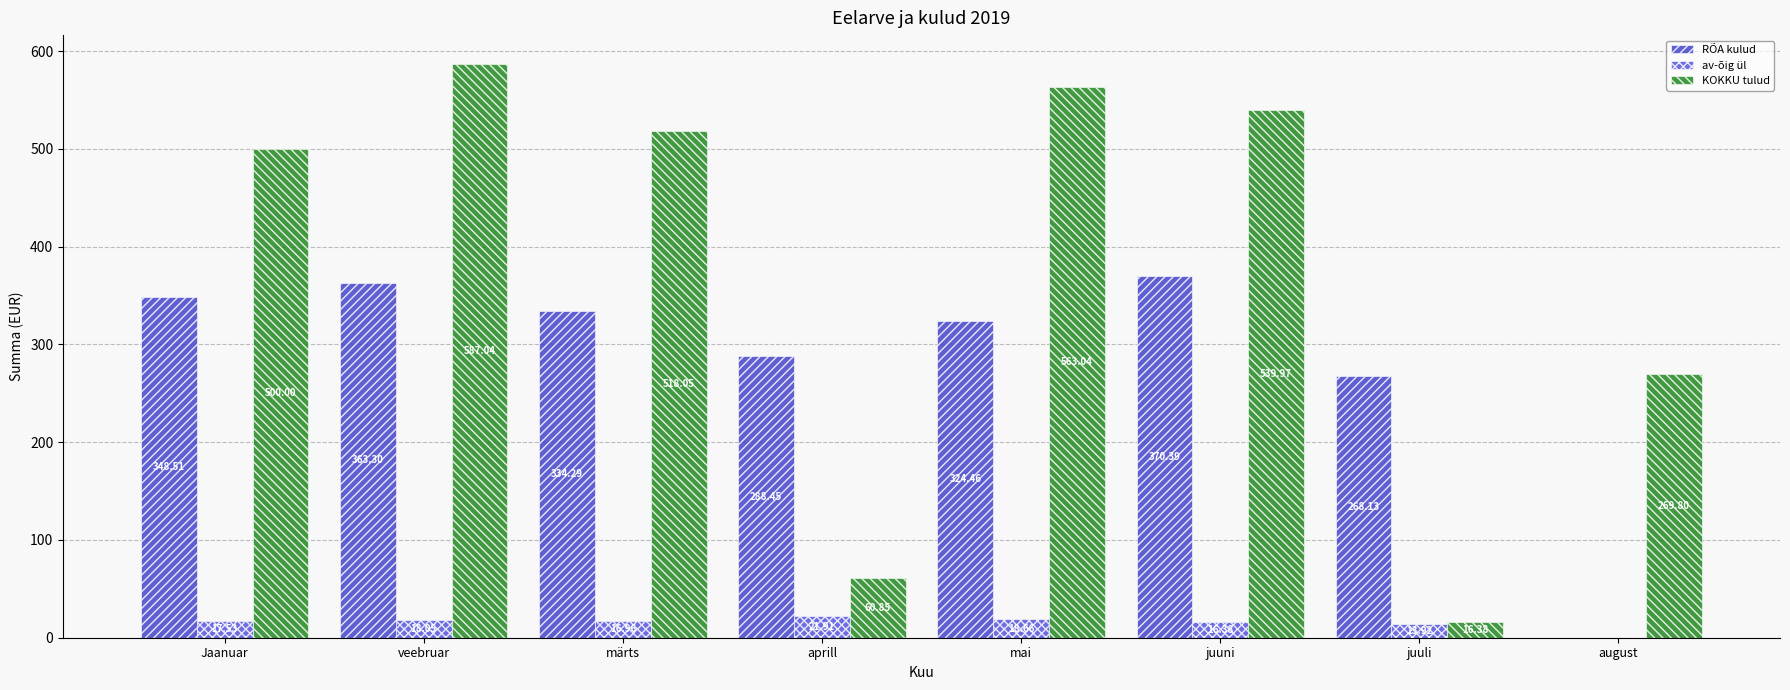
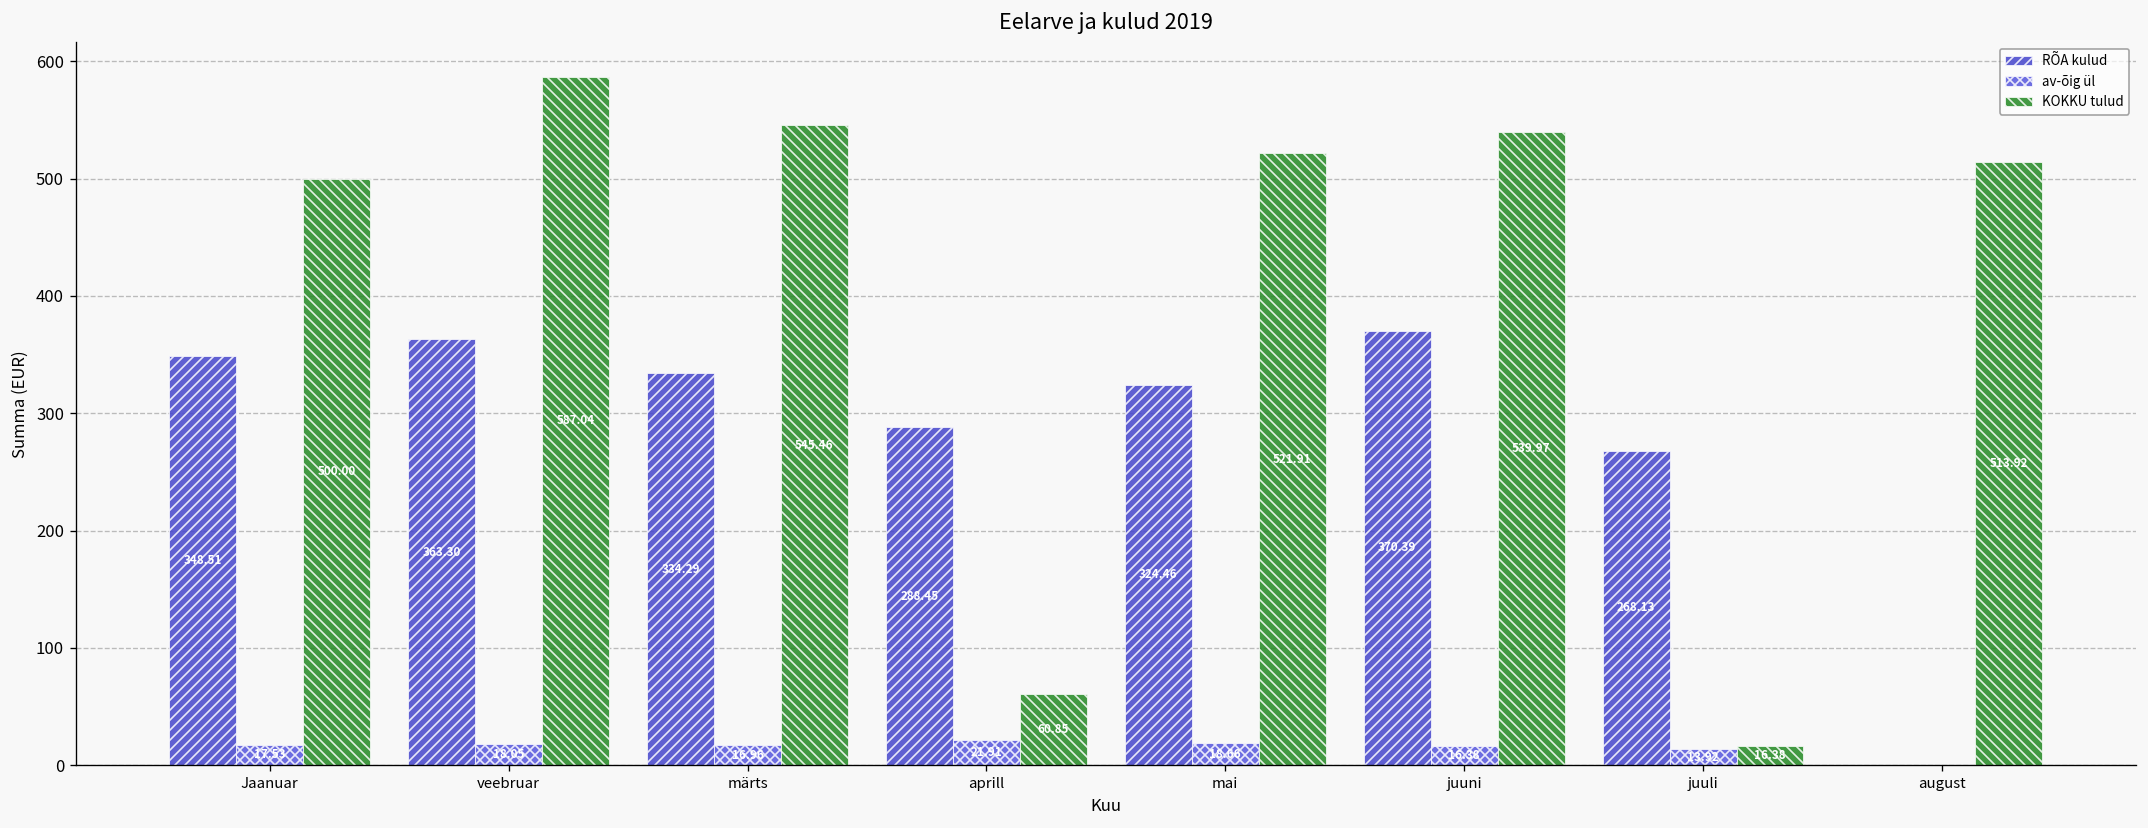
  {
    "KOKKU tulud": {
      "Jaanuar": 500.00,
      "veebruar": 587.04,
-     "märts": 518.05,
+     "märts": 545.46,
      "aprill": 60.85,
-     "mai": 563.04,
+     "mai": 521.91,
      "juuni": 539.97,
      "juuli": 16.38,
-     "august": 269.80
+     "august": 513.92
    }
  }
